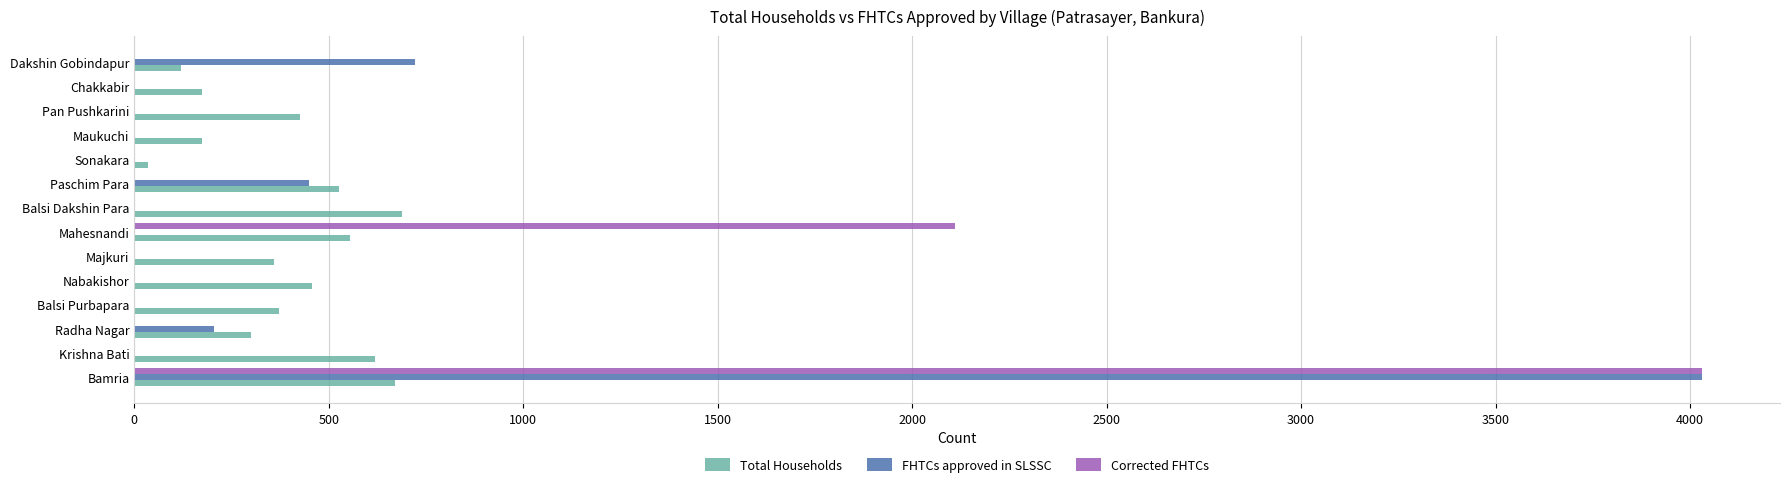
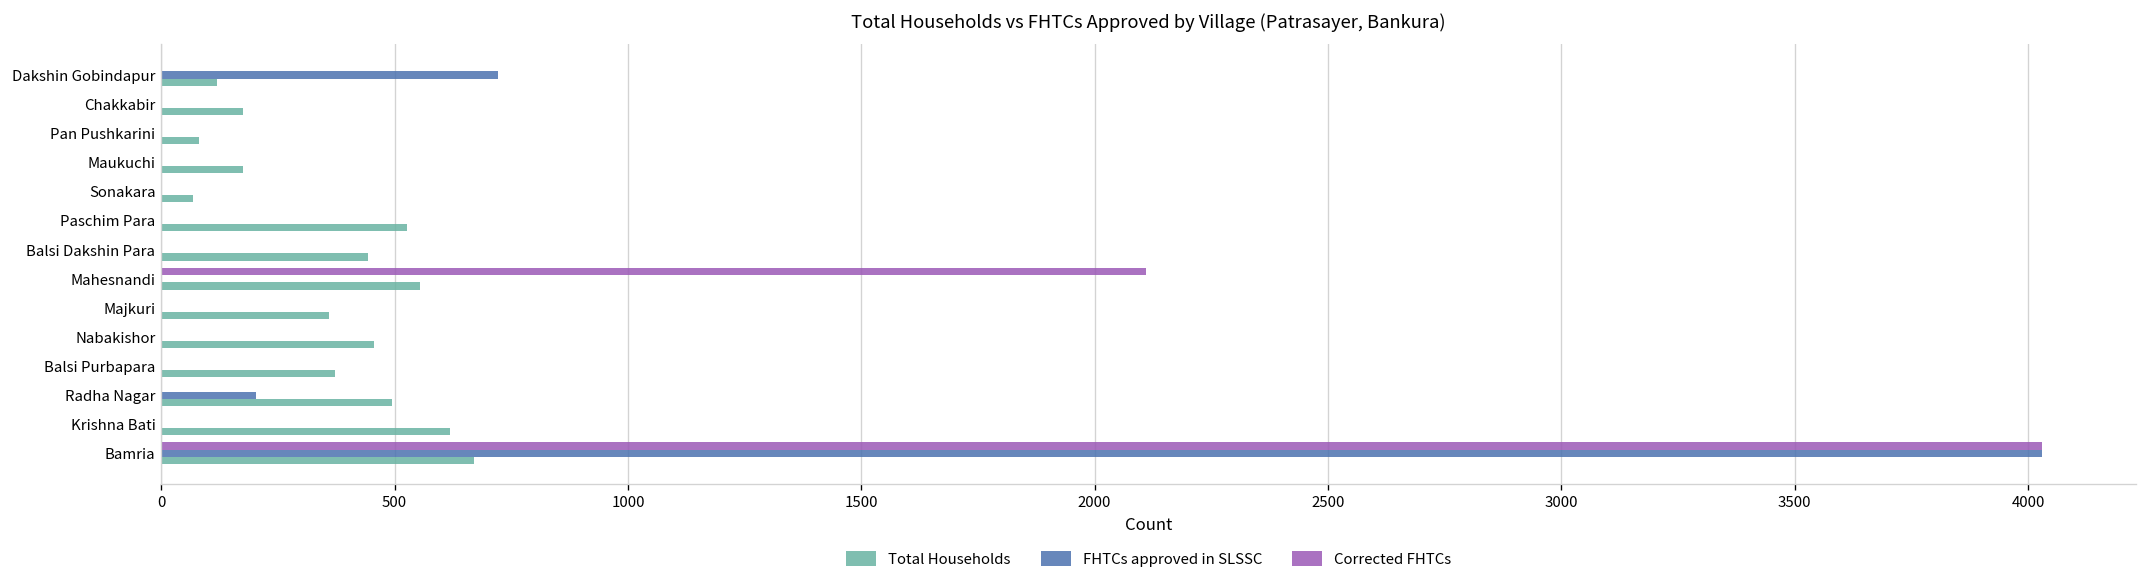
  {
    "Total Households": {
      "Dakshin Gobindapur": 120,
      "Chakkabir": 180,
-     "Pan Pushkarini": 430,
+     "Pan Pushkarini": 80,
      "Maukuchi": 180,
-     "Sonakara": 30,
+     "Sonakara": 70,
      "Paschim Para": 530,
-     "Balsi Dakshin Para": 690,
+     "Balsi Dakshin Para": 440,
      "Mahesnandi": 550,
      "Majkuri": 360,
      "Nabakishor": 460,
      "Balsi Purbapara": 370,
-     "Radha Nagar": 300,
+     "Radha Nagar": 490,
      "Krishna Bati": 620,
      "Bamria": 670
    },
    "FHTCs approved in SLSSC": {
      "Dakshin Gobindapur": 720,
      "Chakkabir": 0,
      "Pan Pushkarini": 0,
      "Maukuchi": 0,
      "Sonakara": 0,
-     "Paschim Para": 450,
+     "Paschim Para": 0,
      "Balsi Dakshin Para": 0,
      "Mahesnandi": 0,
      "Majkuri": 0,
      "Nabakishor": 0,
      "Balsi Purbapara": 0,
      "Radha Nagar": 200,
      "Krishna Bati": 0,
      "Bamria": 4030
    },
    "Corrected FHTCs": {
      "Dakshin Gobindapur": 0,
      "Chakkabir": 0,
      "Pan Pushkarini": 0,
      "Maukuchi": 0,
      "Sonakara": 0,
      "Paschim Para": 0,
      "Balsi Dakshin Para": 0,
      "Mahesnandi": 2110,
      "Majkuri": 0,
      "Nabakishor": 0,
      "Balsi Purbapara": 0,
      "Radha Nagar": 0,
      "Krishna Bati": 0,
      "Bamria": 4030
    }
  }
